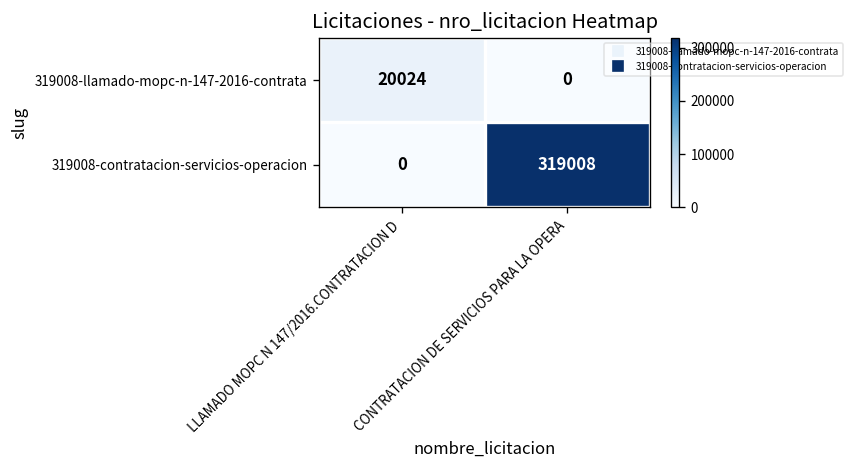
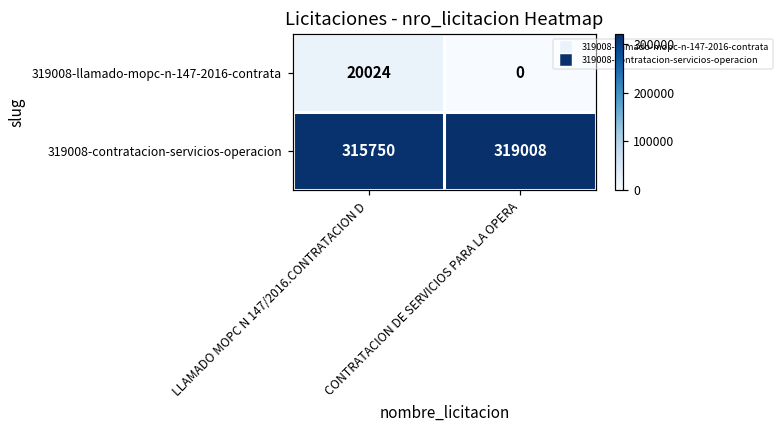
  {
    "319008-llamado-mopc-n-147-2016-contrata": {
      "LLAMADO MOPC N 147/2016.CONTRATACION D": 20024,
      "CONTRATACION DE SERVICIOS PARA LA OPERA": 0
    },
    "319008-contratacion-servicios-operacion": {
-     "LLAMADO MOPC N 147/2016.CONTRATACION D": 0,
+     "LLAMADO MOPC N 147/2016.CONTRATACION D": 315750,
      "CONTRATACION DE SERVICIOS PARA LA OPERA": 319008
    }
  }
